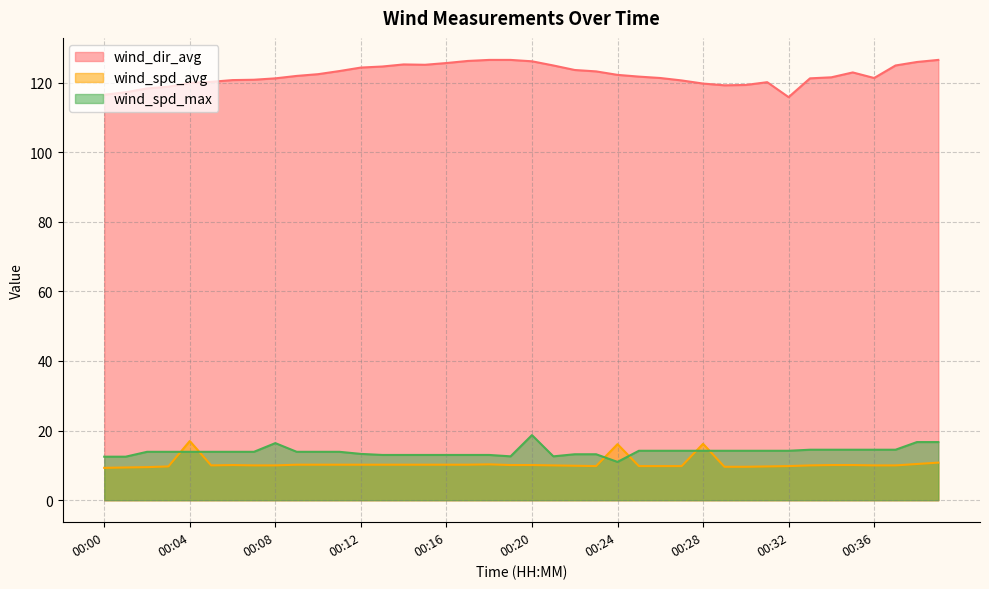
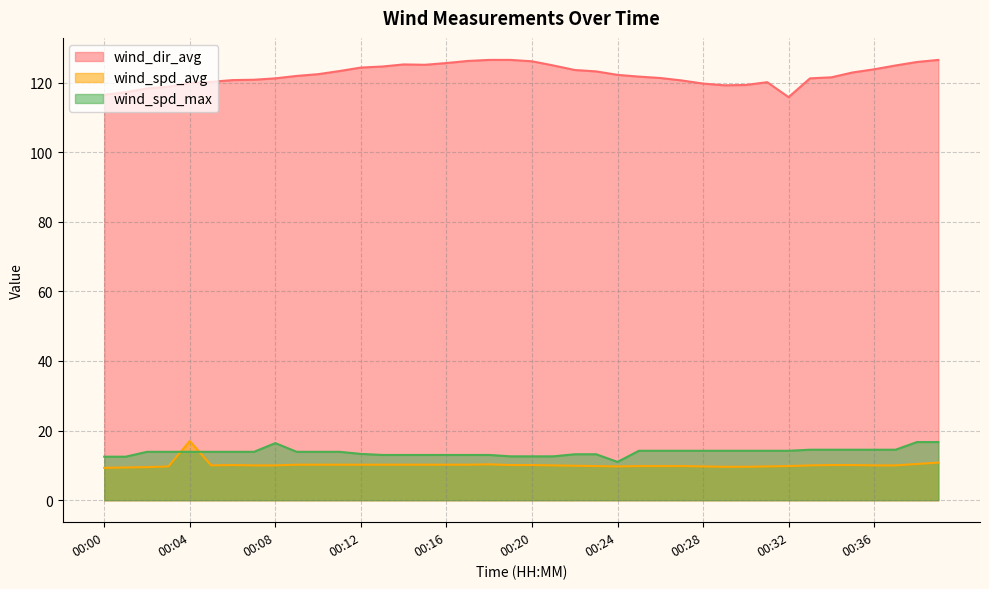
  {
    "wind_dir_avg": {
      "00:08": 121,
      "00:12": 124,
      "00:16": 126,
      "00:20": 126,
      "00:24": 122,
      "00:28": 120,
      "00:32": 116,
-     "00:36": 121
+     "00:36": 124
    },
    "wind_spd_avg": {
      "00:00": 9,
      "00:04": 17,
      "00:08": 10,
      "00:12": 10,
      "00:16": 10,
      "00:20": 10,
-     "00:24": 16,
-     "00:28": 16,
+     "00:24": 10,
+     "00:28": 10,
      "00:32": 10,
      "00:36": 10
    },
    "wind_spd_max": {
      "00:00": 13,
      "00:04": 14,
      "00:08": 16,
      "00:12": 13,
      "00:16": 13,
-     "00:20": 19,
+     "00:20": 13,
      "00:24": 11,
      "00:28": 14,
      "00:32": 14,
      "00:36": 15
    }
  }
